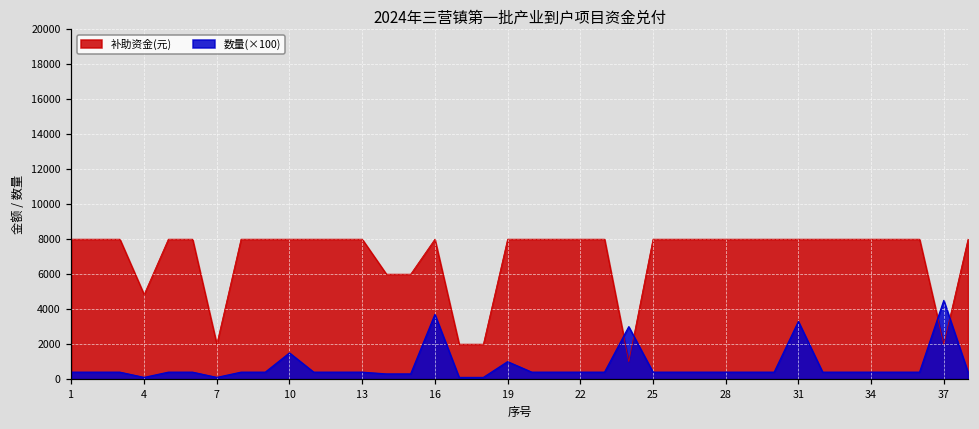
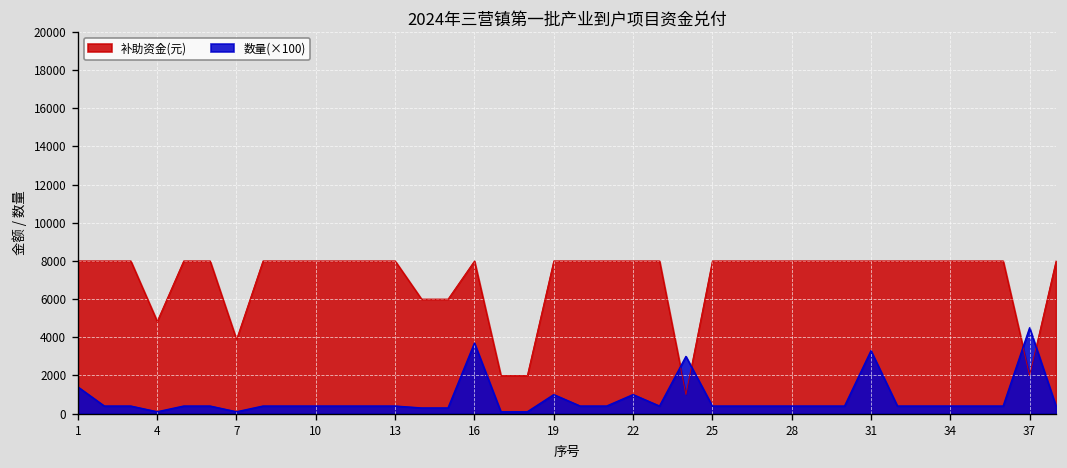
  {
    "补助资金(元)": {
      "1": 8000,
      "4": 4800,
-     "7": 2000,
+     "7": 3900,
      "10": 8000,
      "13": 8000,
      "16": 8000,
      "19": 8000,
      "22": 8000,
      "25": 8000,
      "28": 8000,
      "31": 8000,
      "34": 8000,
      "37": 2000
    },
    "数量(×100)": {
-     "1": 400,
+     "1": 1400,
      "4": 100,
      "7": 100,
-     "10": 1500,
+     "10": 400,
      "13": 400,
      "16": 3700,
      "19": 1000,
-     "22": 400,
+     "22": 1000,
      "25": 400,
      "28": 400,
      "31": 3300,
      "34": 400,
      "37": 4500
    }
  }
